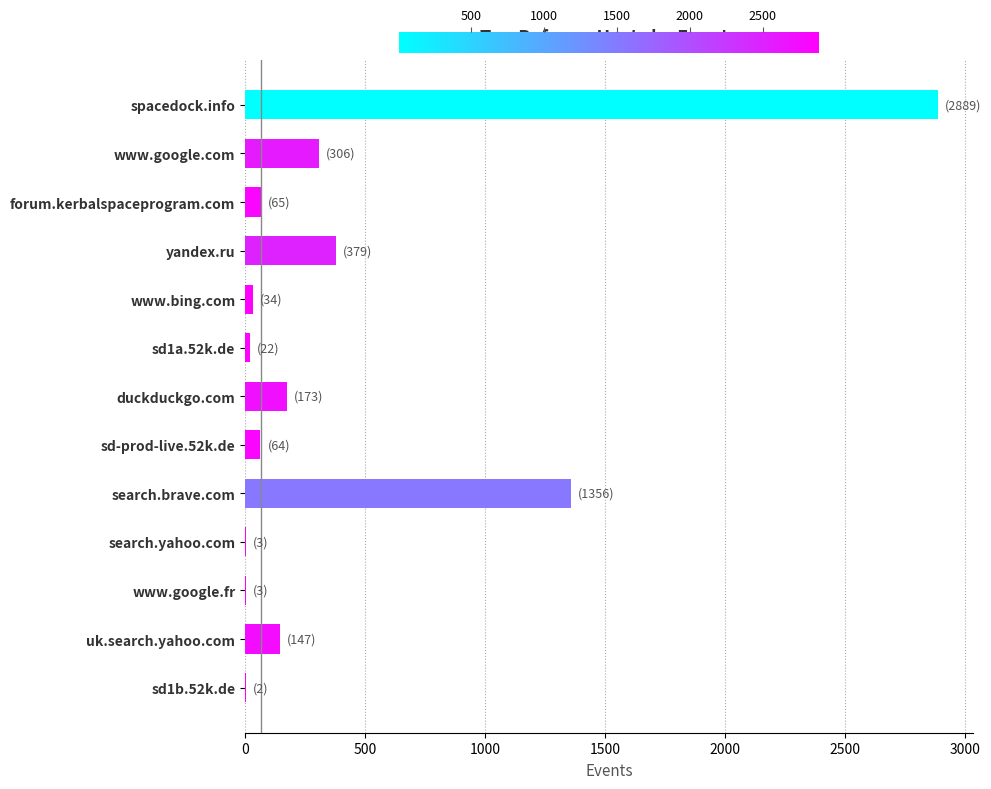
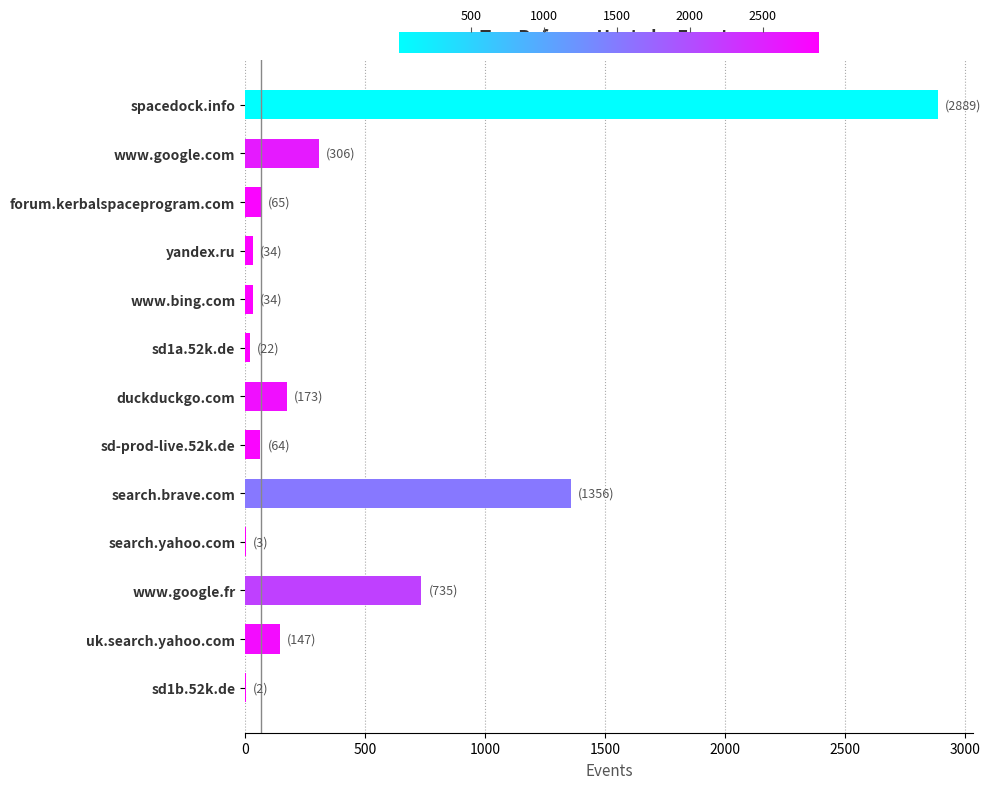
  {
    "spacedock.info": "(2889)",
    "www.google.com": "(306)",
    "forum.kerbalspaceprogram.com": "(65)",
-   "yandex.ru": "(379)",
+   "yandex.ru": "(34)",
    "www.bing.com": "(34)",
    "sd1a.52k.de": "(22)",
    "duckduckgo.com": "(173)",
    "sd-prod-live.52k.de": "(64)",
    "search.brave.com": "(1356)",
    "search.yahoo.com": "(3)",
-   "www.google.fr": "(3)",
+   "www.google.fr": "(735)",
    "uk.search.yahoo.com": "(147)",
    "sd1b.52k.de": "(2)"
  }
